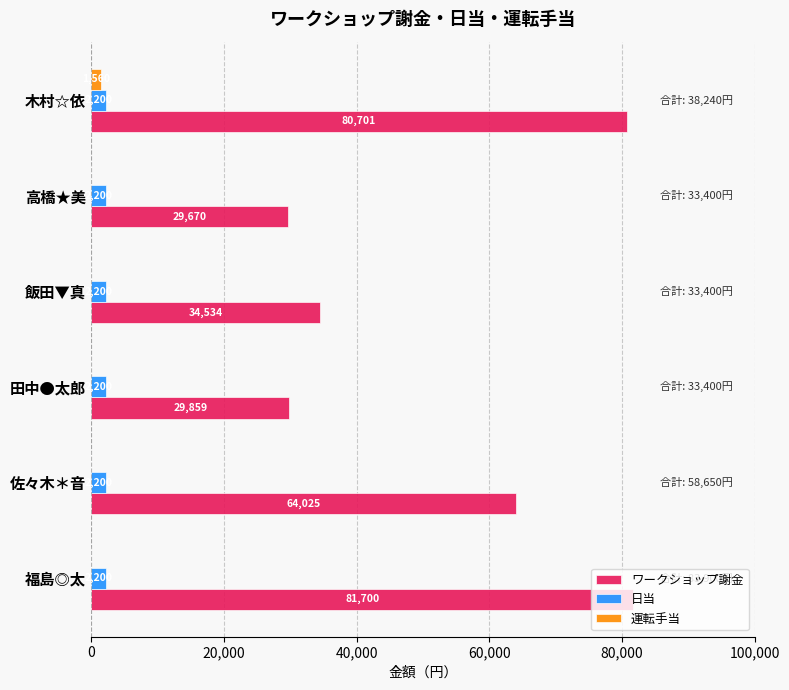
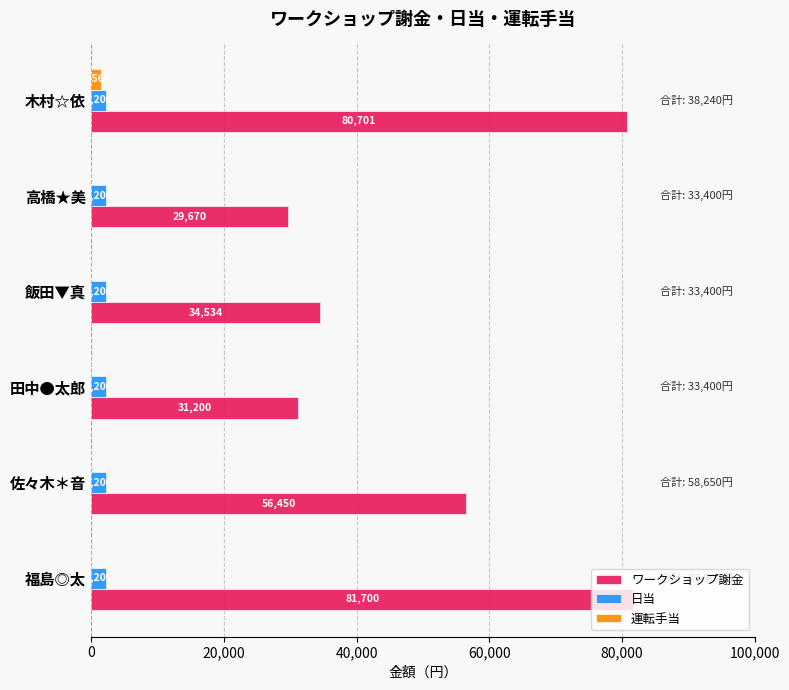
  {
    "ワークショップ謝金": {
      "木村☆依": "80,701",
      "高橋★美": "29,670",
      "飯田▼真": "34,534",
-     "田中●太郎": "29,859",
-     "佐々木＊音": "64,025"
+     "田中●太郎": "31,200",
+     "佐々木＊音": "56,450"
    },
    "日当": {
      "木村☆依": "2,000",
      "高橋★美": "2,000",
      "飯田▼真": "2,000",
      "田中●太郎": "2,000",
      "佐々木＊音": "2,000",
      "福島◎太": "2,000"
    },
    "運転手当": {
      "木村☆依": "2,000",
      "高橋★美": "0",
      "飯田▼真": "0",
      "田中●太郎": "0",
      "佐々木＊音": "0",
      "福島◎太": "0"
    }
  }
